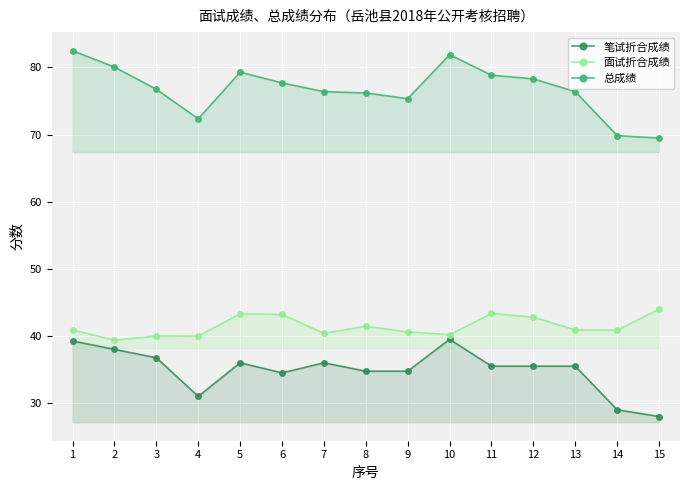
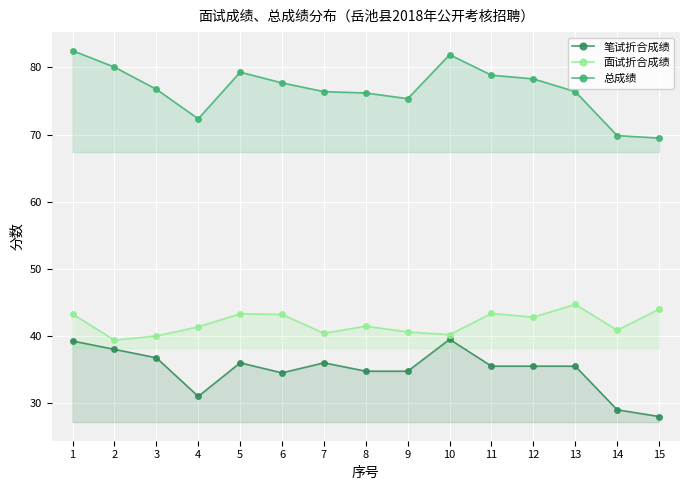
  {
    "面试折合成绩": {
-     "1": 41,
+     "1": 43,
      "2": 39,
      "3": 40,
-     "4": 40,
+     "4": 41,
      "5": 43,
      "6": 43,
      "7": 40,
      "8": 41,
      "9": 41,
      "10": 40,
      "11": 43,
      "12": 43,
-     "13": 41,
+     "13": 45,
      "14": 41,
      "15": 44
    }
  }
